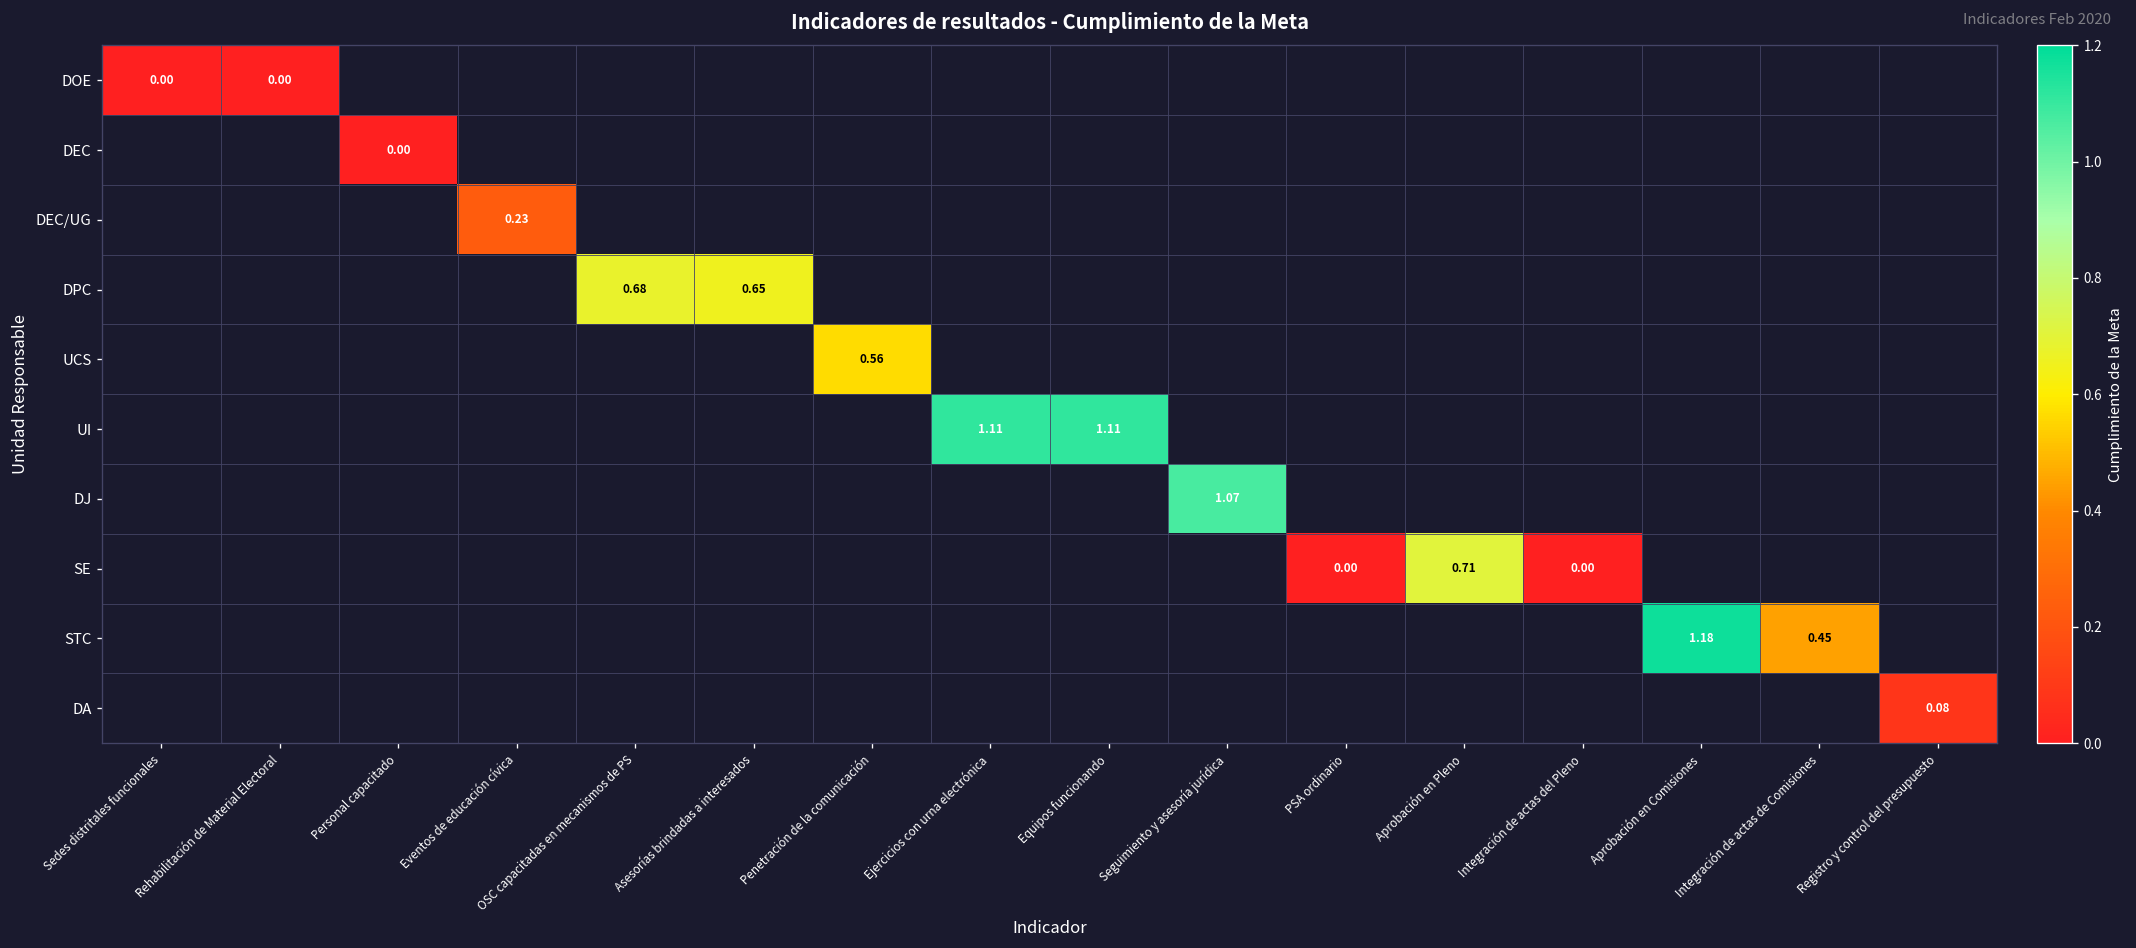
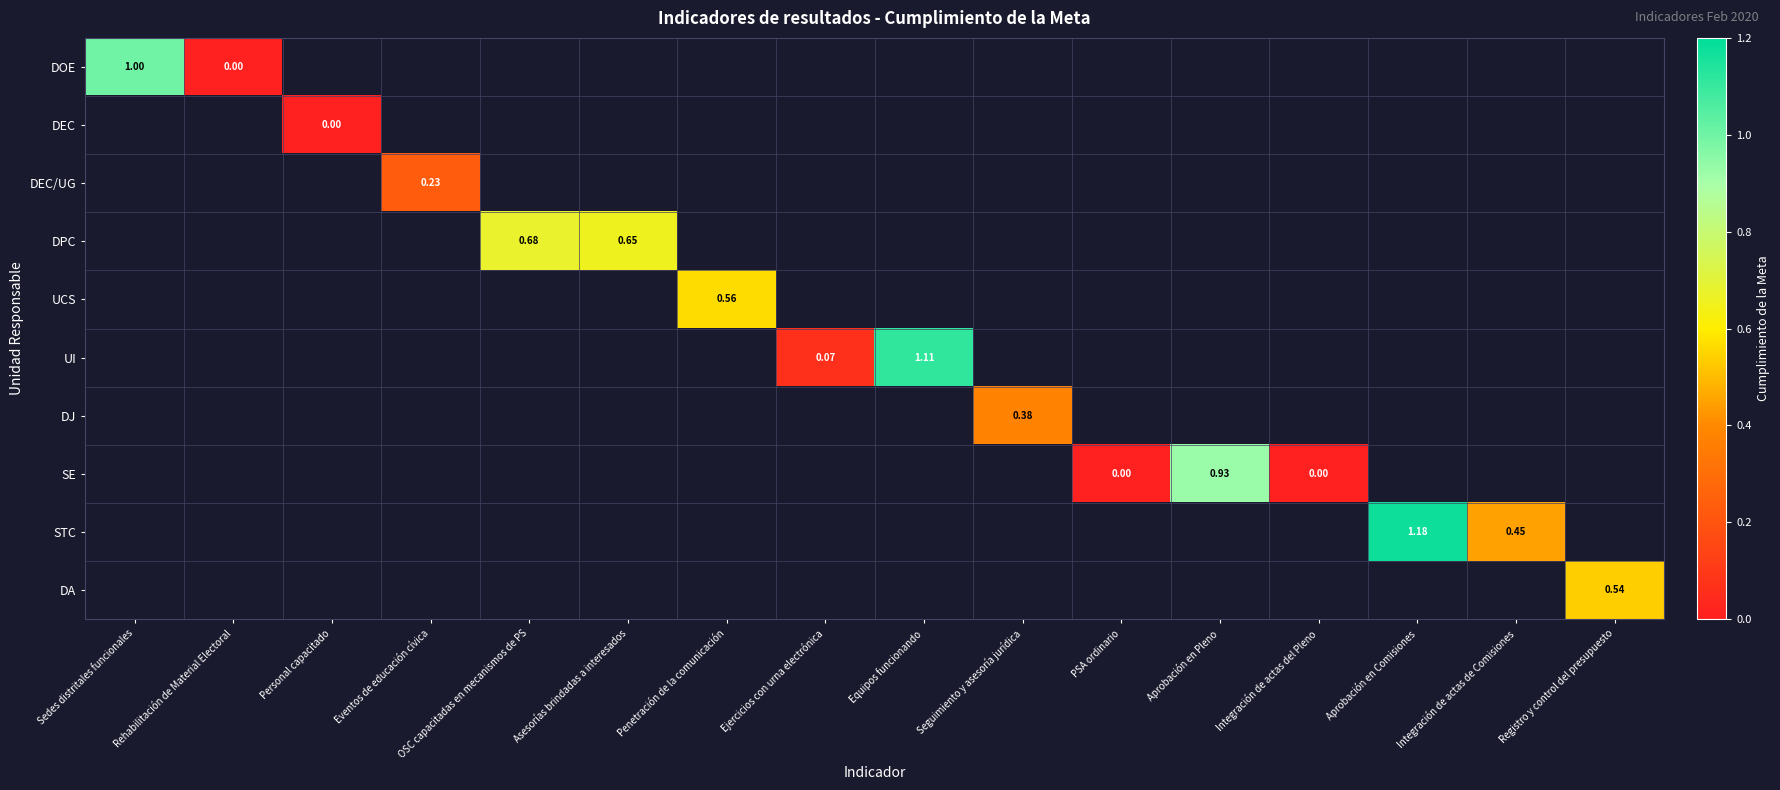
  {
    "DOE": {
-     "Sedes distritales funcionales": 0.00,
+     "Sedes distritales funcionales": 1.00,
      "Rehabilitación de Material Electoral": 0.00
    },
    "DEC": {
      "Personal capacitado": 0.00
    },
    "DEC/UG": {
      "Eventos de educación cívica": 0.23
    },
    "DPC": {
      "OSC capacitadas en mecanismos de PS": 0.68,
      "Asesorías brindadas a interesados": 0.65
    },
    "UCS": {
      "Penetración de la comunicación": 0.56
    },
    "UI": {
-     "Ejercicios con urna electrónica": 1.11,
+     "Ejercicios con urna electrónica": 0.07,
      "Equipos funcionando": 1.11
    },
    "DJ": {
-     "Seguimiento y asesoría jurídica": 1.07
+     "Seguimiento y asesoría jurídica": 0.38
    },
    "SE": {
      "PSA ordinario": 0.00,
-     "Aprobación en Pleno": 0.71,
+     "Aprobación en Pleno": 0.93,
      "Integración de actas del Pleno": 0.00
    },
    "STC": {
      "Aprobación en Comisiones": 1.18,
      "Integración de actas de Comisiones": 0.45
    },
    "DA": {
-     "Registro y control del presupuesto": 0.08
+     "Registro y control del presupuesto": 0.54
    }
  }
